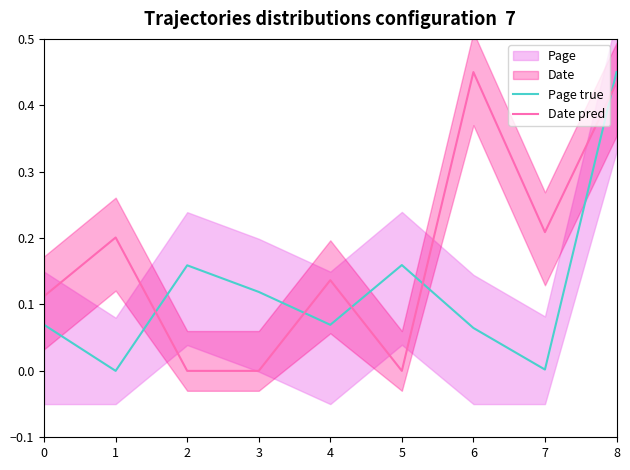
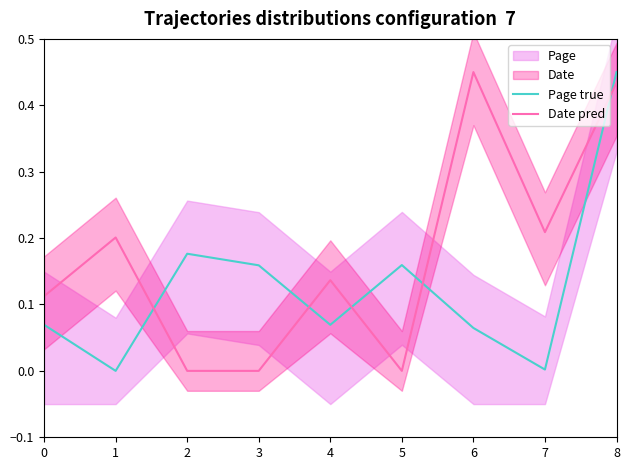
  {
    "Page true": {
      "0": 0.07,
      "1": 0.00,
-     "2": 0.16,
-     "3": 0.12,
+     "2": 0.18,
+     "3": 0.16,
      "4": 0.07,
      "5": 0.16,
      "6": 0.06,
      "7": 0.00,
      "8": 0.45
    },
    "Date pred": {
      "0": 0.11,
      "1": 0.20,
      "2": 0.00,
      "3": 0.00,
      "4": 0.14,
      "5": 0.00,
      "6": 0.45,
      "7": 0.21,
      "8": 0.43
    }
  }
